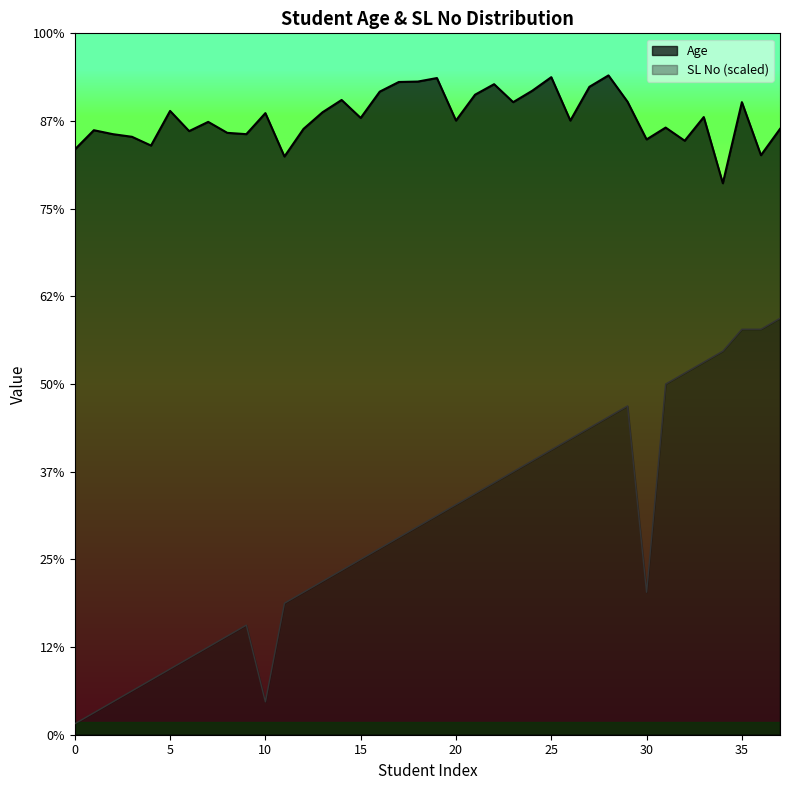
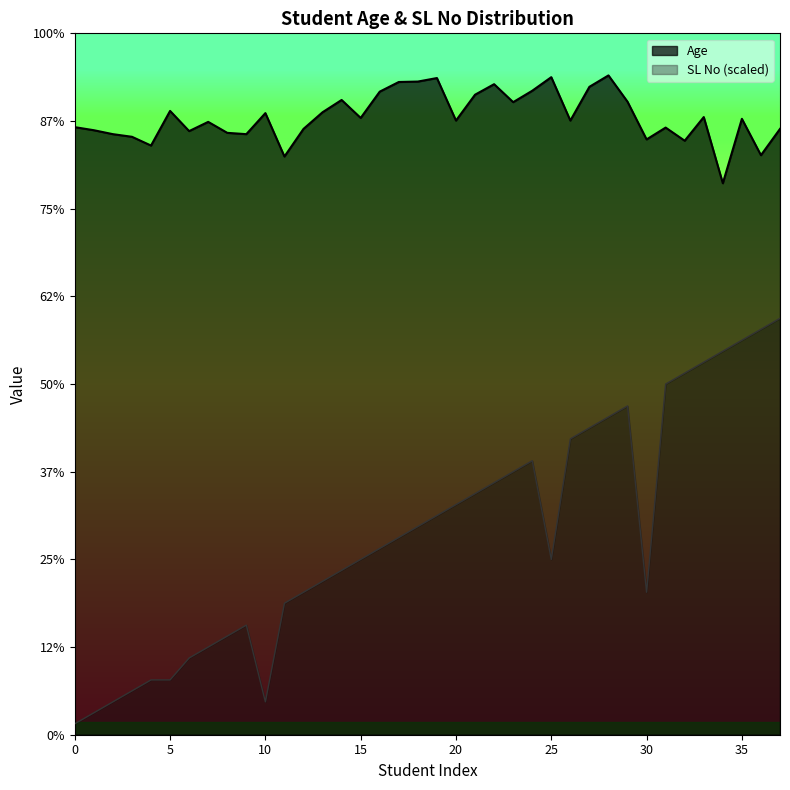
  {
    "Age": {
-     "0": "83%",
+     "0": "87%",
      "5": "89%",
      "10": "89%",
      "15": "88%",
      "20": "88%",
      "25": "94%",
      "30": "85%",
-     "35": "90%"
+     "35": "88%"
    },
    "SL No (scaled)": {
-     "5": "9%",
+     "5": "8%",
      "10": "5%",
      "15": "25%",
      "20": "33%",
-     "25": "41%",
+     "25": "25%",
      "30": "20%",
-     "35": "58%"
+     "35": "56%"
    }
  }
